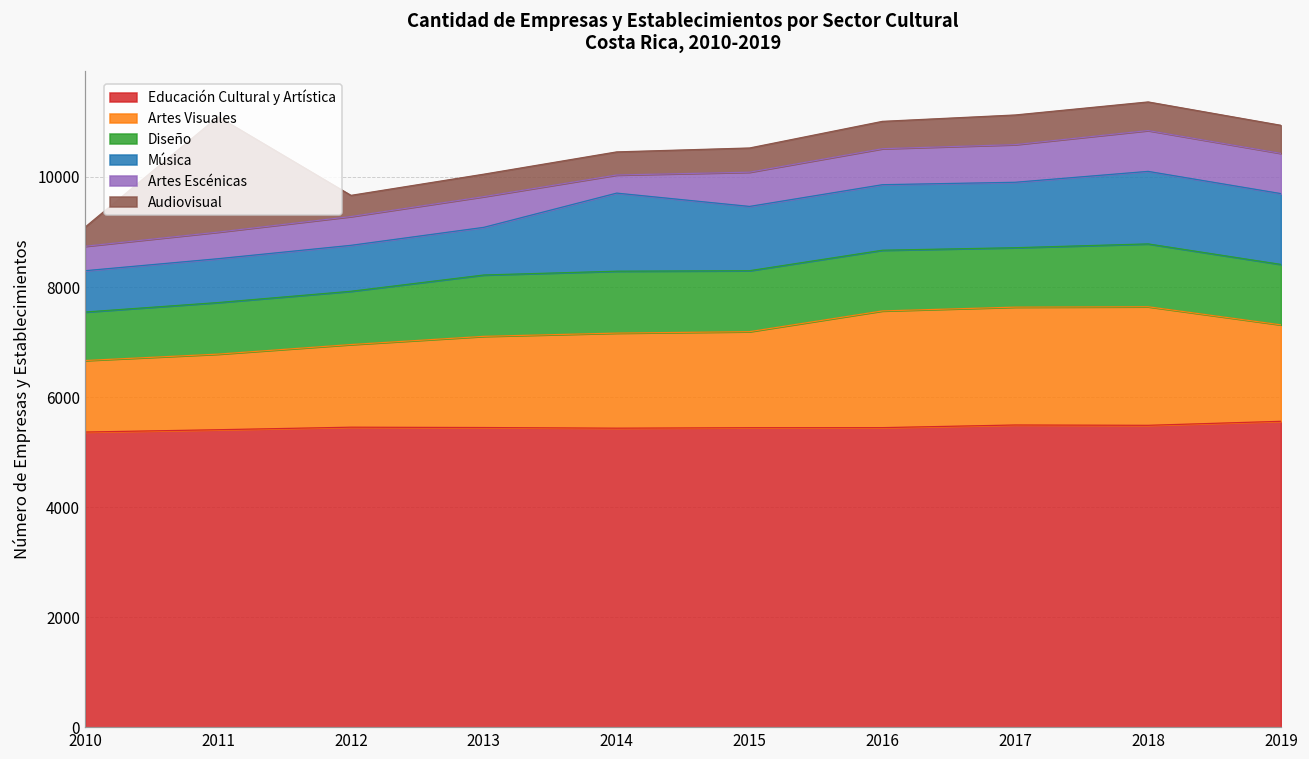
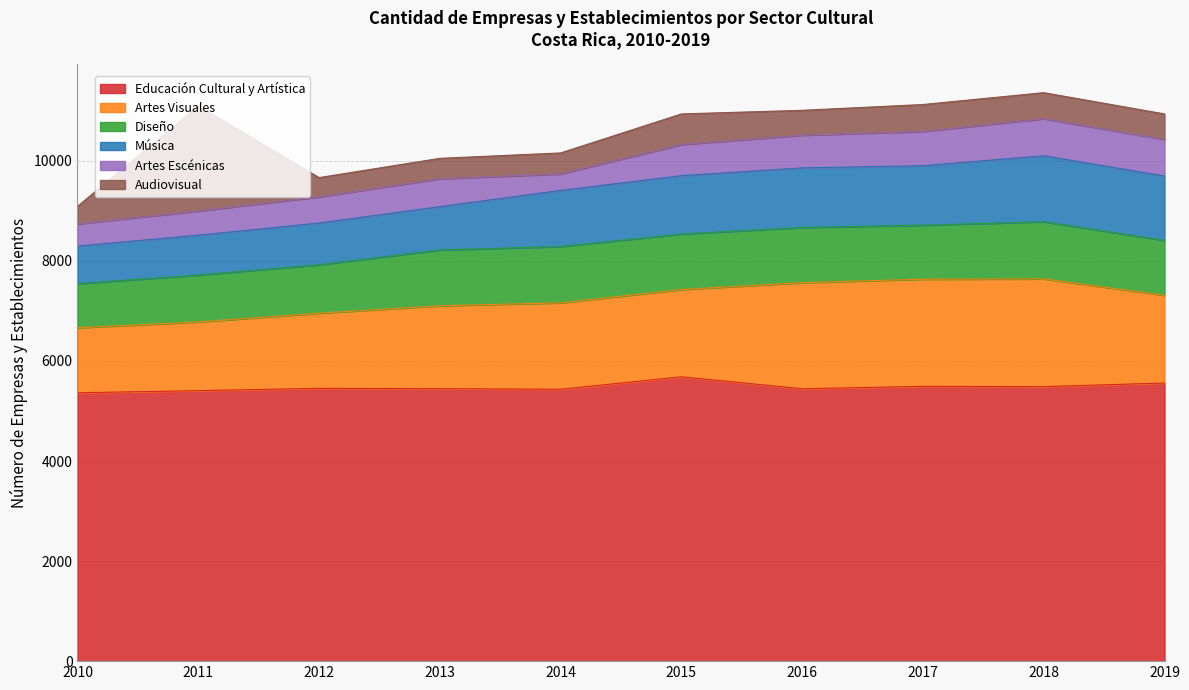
  {
    "Educación Cultural y Artística": {
      "2010": 5400,
      "2011": 5400,
      "2012": 5500,
      "2013": 5400,
      "2014": 5400,
-     "2015": 5400,
+     "2015": 5700,
      "2016": 5400,
      "2017": 5500,
      "2018": 5500,
      "2019": 5600
    },
    "Artes Visuales": {
      "2010": 1300,
      "2011": 1400,
      "2012": 1500,
      "2013": 1700,
      "2014": 1700,
      "2015": 1700,
      "2016": 2100,
      "2017": 2100,
      "2018": 2200,
      "2019": 1800
    },
    "Diseño": {
      "2010": 900,
      "2011": 900,
      "2012": 1000,
      "2013": 1100,
      "2014": 1100,
      "2015": 1100,
      "2016": 1100,
      "2017": 1100,
      "2018": 1100,
      "2019": 1100
    },
    "Música": {
      "2010": 800,
      "2011": 800,
      "2012": 800,
      "2013": 900,
-     "2014": 1400,
+     "2014": 1100,
      "2015": 1200,
      "2016": 1200,
      "2017": 1200,
      "2018": 1300,
      "2019": 1300
    },
    "Artes Escénicas": {
      "2010": 400,
      "2011": 500,
      "2012": 500,
      "2013": 600,
      "2014": 300,
      "2015": 600,
      "2016": 700,
      "2017": 700,
      "2018": 700,
      "2019": 700
    },
    "Audiovisual": {
      "2010": 400,
      "2012": 400,
      "2013": 400,
      "2014": 400,
-     "2015": 400,
+     "2015": 600,
      "2016": 500,
      "2017": 500,
      "2018": 500,
      "2019": 500
    }
  }
